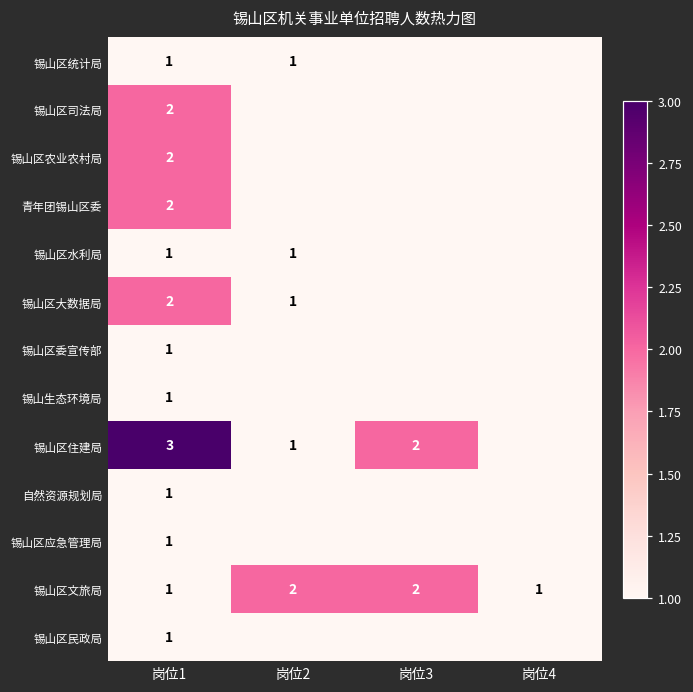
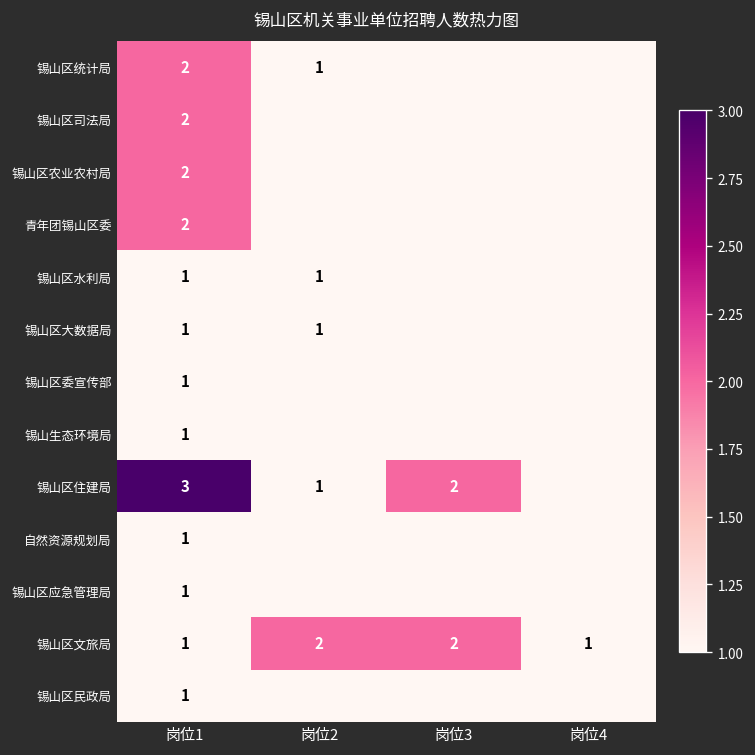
  {
    "锡山区统计局": {
-     "岗位1": 1,
+     "岗位1": 2,
      "岗位2": 1
    },
    "锡山区司法局": {
      "岗位1": 2
    },
    "锡山区农业农村局": {
      "岗位1": 2
    },
    "青年团锡山区委": {
      "岗位1": 2
    },
    "锡山区水利局": {
      "岗位1": 1,
      "岗位2": 1
    },
    "锡山区大数据局": {
-     "岗位1": 2,
+     "岗位1": 1,
      "岗位2": 1
    },
    "锡山区委宣传部": {
      "岗位1": 1
    },
    "锡山生态环境局": {
      "岗位1": 1
    },
    "锡山区住建局": {
      "岗位1": 3,
      "岗位2": 1,
      "岗位3": 2
    },
    "自然资源规划局": {
      "岗位1": 1
    },
    "锡山区应急管理局": {
      "岗位1": 1
    },
    "锡山区文旅局": {
      "岗位1": 1,
      "岗位2": 2,
      "岗位3": 2,
      "岗位4": 1
    },
    "锡山区民政局": {
      "岗位1": 1
    }
  }
